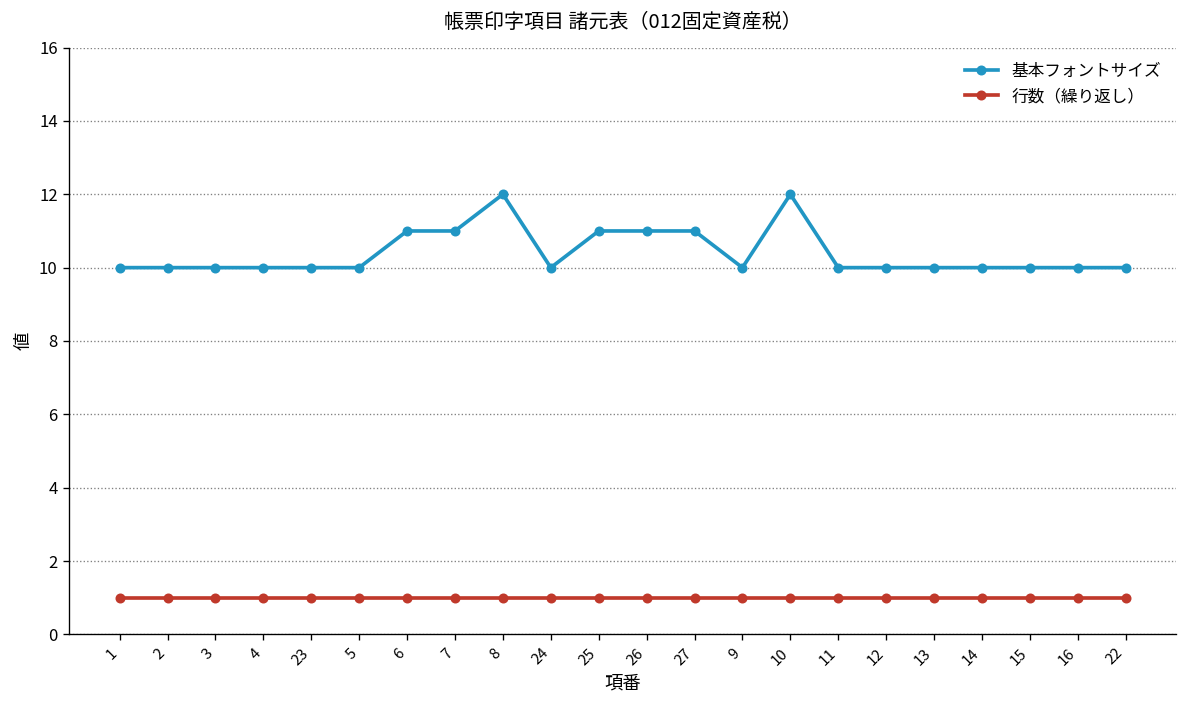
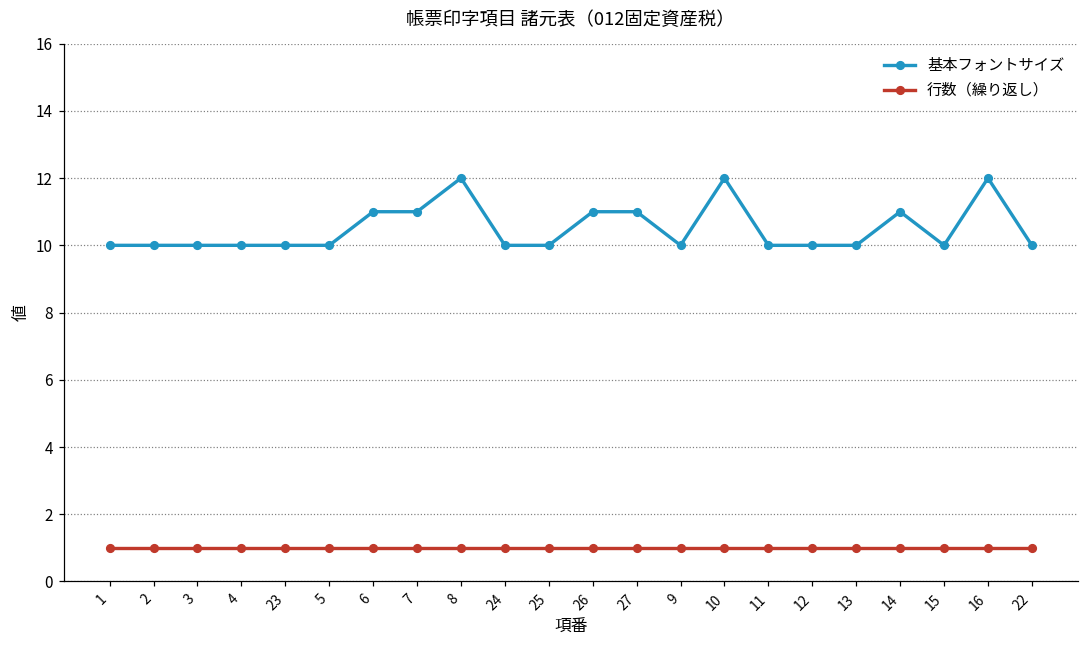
  {
    "基本フォントサイズ": {
      "1": 10,
      "2": 10,
      "3": 10,
      "4": 10,
      "23": 10,
      "5": 10,
      "6": 11,
      "7": 11,
      "8": 12,
      "24": 10,
-     "25": 11,
+     "25": 10,
      "26": 11,
      "27": 11,
      "9": 10,
      "10": 12,
      "11": 10,
      "12": 10,
      "13": 10,
-     "14": 10,
+     "14": 11,
      "15": 10,
-     "16": 10,
+     "16": 12,
      "22": 10
    },
    "行数（繰り返し）": {
      "1": 1,
      "2": 1,
      "3": 1,
      "4": 1,
      "23": 1,
      "5": 1,
      "6": 1,
      "7": 1,
      "8": 1,
      "24": 1,
      "25": 1,
      "26": 1,
      "27": 1,
      "9": 1,
      "10": 1,
      "11": 1,
      "12": 1,
      "13": 1,
      "14": 1,
      "15": 1,
      "16": 1,
      "22": 1
    }
  }
